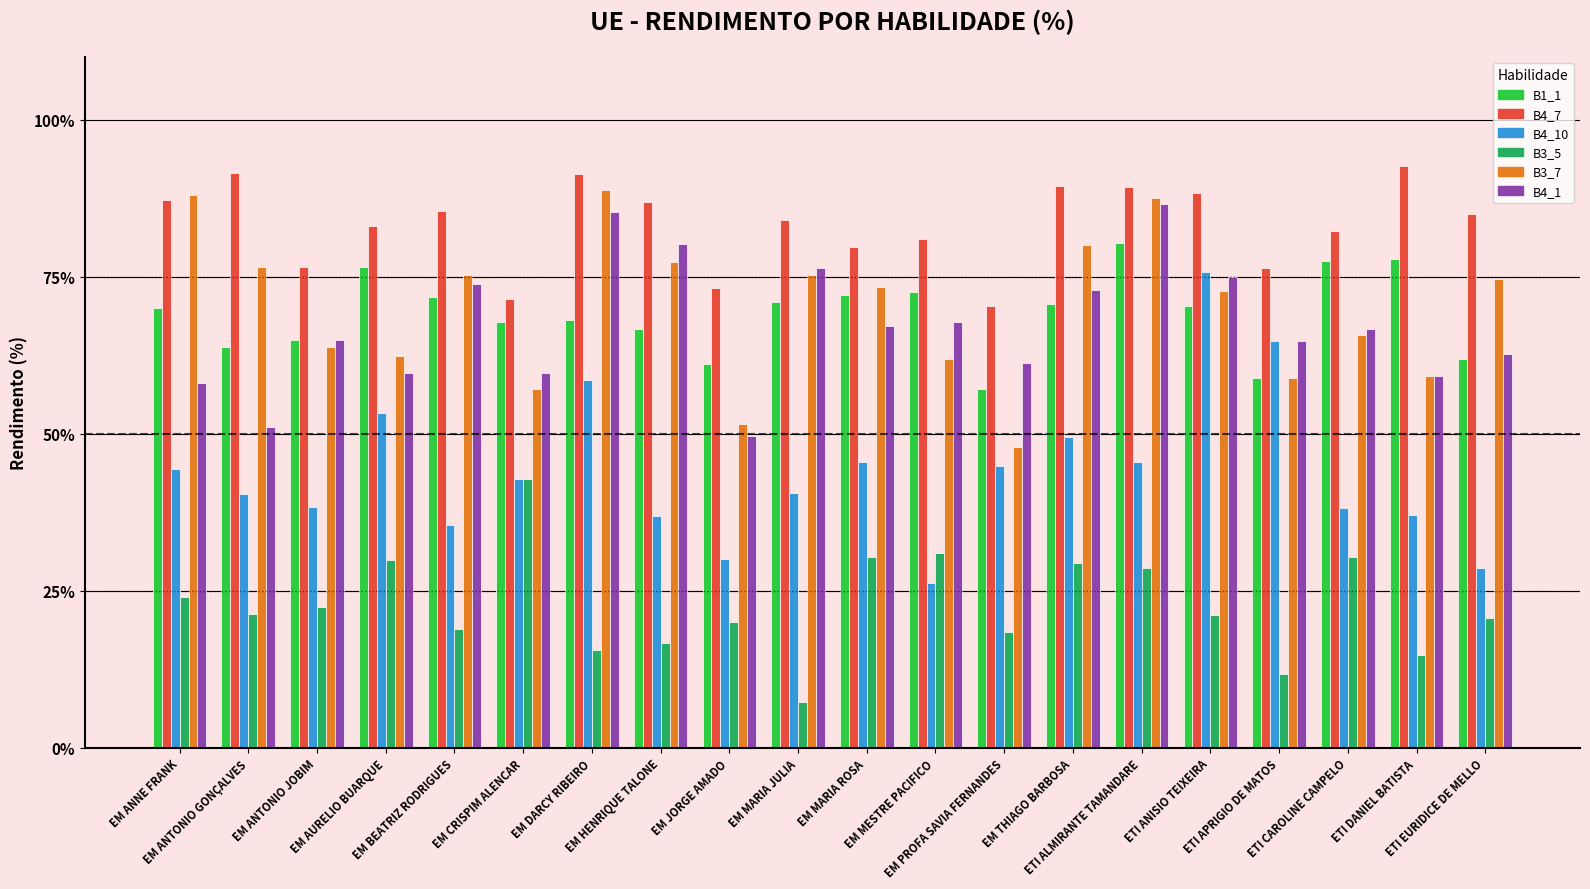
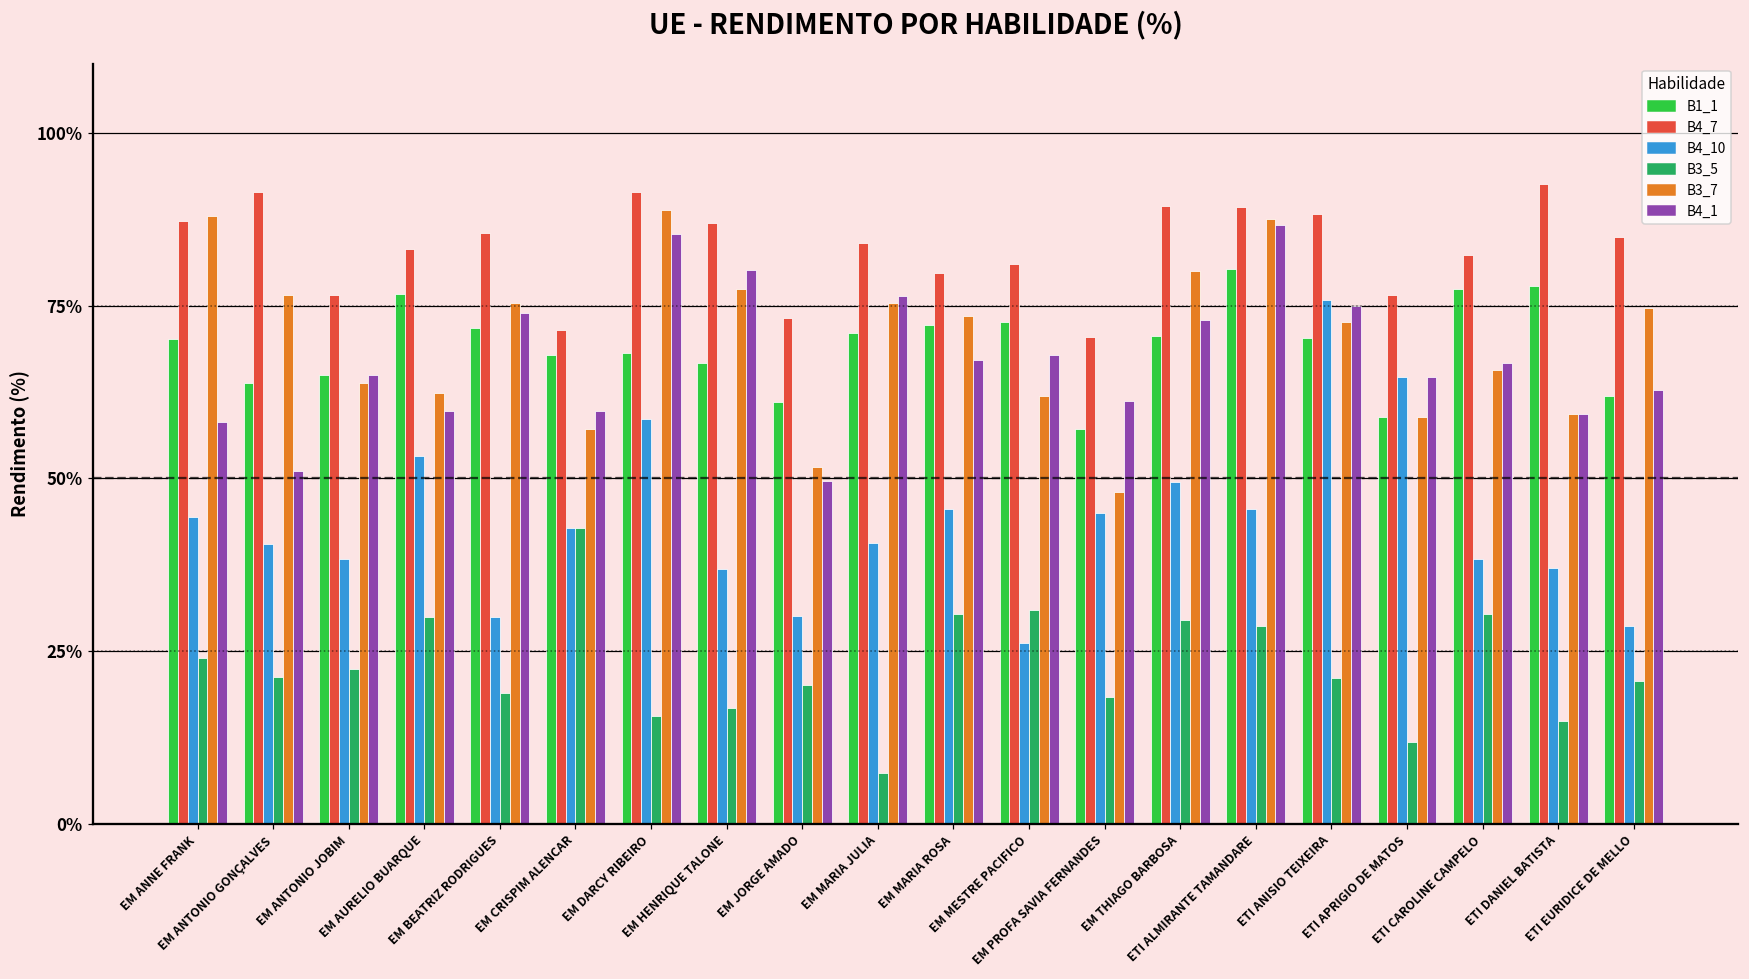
  {
    "B4_10": {
      "EM ANNE FRANK": "44%",
      "EM ANTONIO GONÇALVES": "40%",
      "EM ANTONIO JOBIM": "38%",
      "EM AURELIO BUARQUE": "53%",
-     "EM BEATRIZ RODRIGUES": "36%",
+     "EM BEATRIZ RODRIGUES": "30%",
      "EM CRISPIM ALENCAR": "43%",
      "EM DARCY RIBEIRO": "59%",
      "EM HENRIQUE TALONE": "37%",
      "EM JORGE AMADO": "30%",
      "EM MARIA JULIA": "41%",
      "EM MARIA ROSA": "46%",
      "EM MESTRE PACIFICO": "26%",
      "EM PROFA SAVIA FERNANDES": "45%",
      "EM THIAGO BARBOSA": "49%",
      "ETI ALMIRANTE TAMANDARE": "46%",
      "ETI ANISIO TEIXEIRA": "76%",
      "ETI APRIGIO DE MATOS": "65%",
      "ETI CAROLINE CAMPELO": "38%",
      "ETI DANIEL BATISTA": "37%",
      "ETI EURIDICE DE MELLO": "29%"
    },
    "B4_1": {
      "EM ANNE FRANK": "58%",
      "EM ANTONIO GONÇALVES": "51%",
      "EM ANTONIO JOBIM": "65%",
      "EM AURELIO BUARQUE": "60%",
      "EM BEATRIZ RODRIGUES": "74%",
      "EM CRISPIM ALENCAR": "60%",
      "EM DARCY RIBEIRO": "85%",
      "EM HENRIQUE TALONE": "80%",
      "EM JORGE AMADO": "50%",
      "EM MARIA JULIA": "76%",
      "EM MARIA ROSA": "67%",
      "EM MESTRE PACIFICO": "68%",
      "EM PROFA SAVIA FERNANDES": "61%",
      "EM THIAGO BARBOSA": "73%",
      "ETI ALMIRANTE TAMANDARE": "87%",
      "ETI ANISIO TEIXEIRA": "75%",
      "ETI APRIGIO DE MATOS": "65%",
      "ETI CAROLINE CAMPELO": "67%",
      "ETI DANIEL BATISTA": "59%",
      "ETI EURIDICE DE MELLO": "63%"
    }
  }
